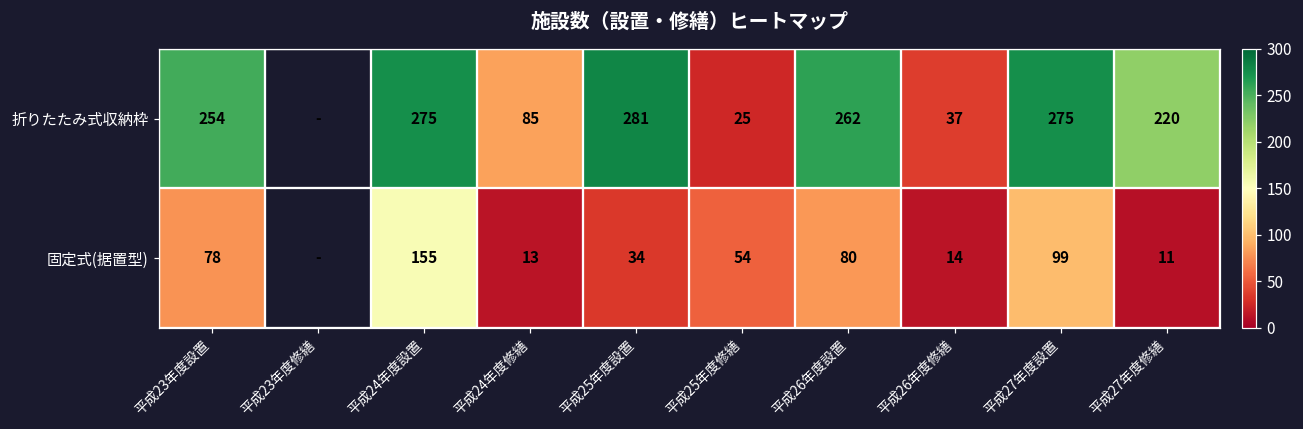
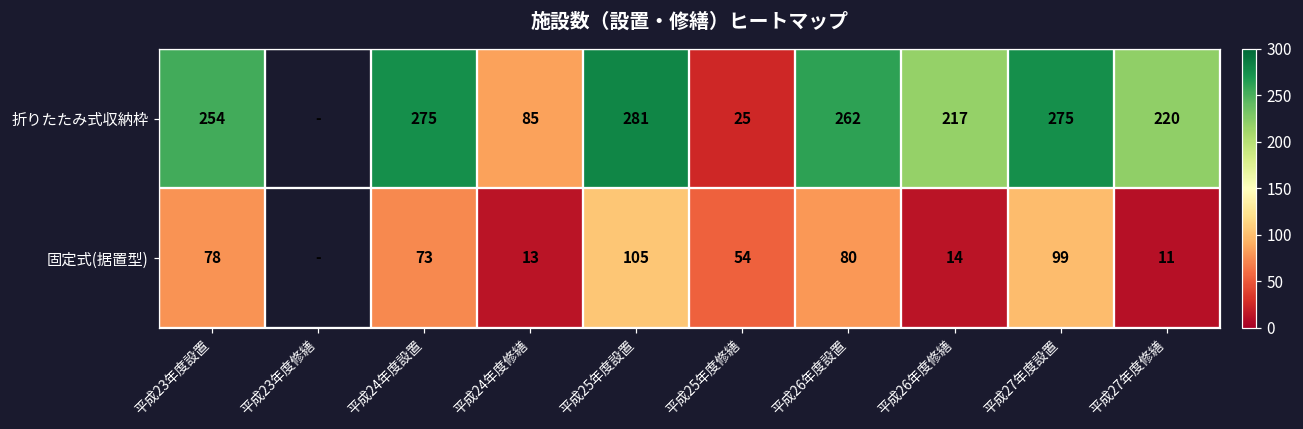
  {
    "折りたたみ式収納枠": {
      "平成23年度設置": 254,
      "平成24年度設置": 275,
      "平成24年度修繕": 85,
      "平成25年度設置": 281,
      "平成25年度修繕": 25,
      "平成26年度設置": 262,
-     "平成26年度修繕": 37,
+     "平成26年度修繕": 217,
      "平成27年度設置": 275,
      "平成27年度修繕": 220
    },
    "固定式(据置型)": {
      "平成23年度設置": 78,
-     "平成24年度設置": 155,
+     "平成24年度設置": 73,
      "平成24年度修繕": 13,
-     "平成25年度設置": 34,
+     "平成25年度設置": 105,
      "平成25年度修繕": 54,
      "平成26年度設置": 80,
      "平成26年度修繕": 14,
      "平成27年度設置": 99,
      "平成27年度修繕": 11
    }
  }
